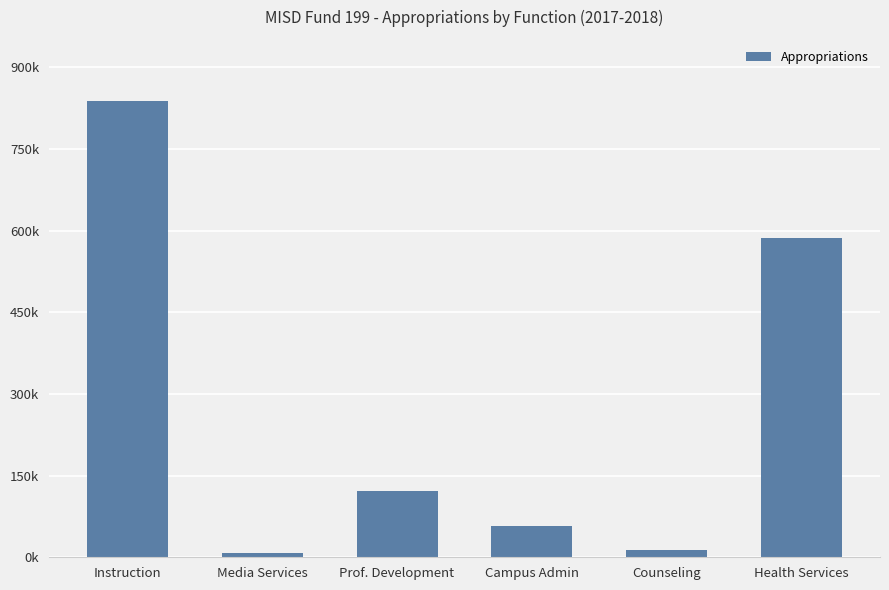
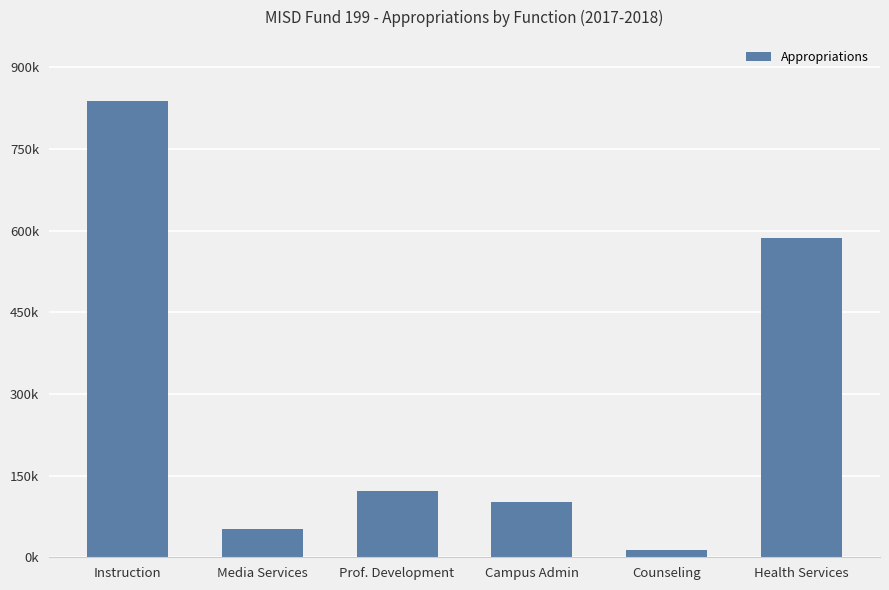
  {
    "Instruction": 840000,
-   "Media Services": 10000,
+   "Media Services": 50000,
    "Prof. Development": 120000,
-   "Campus Admin": 60000,
+   "Campus Admin": 100000,
    "Counseling": 10000,
    "Health Services": 590000
  }
